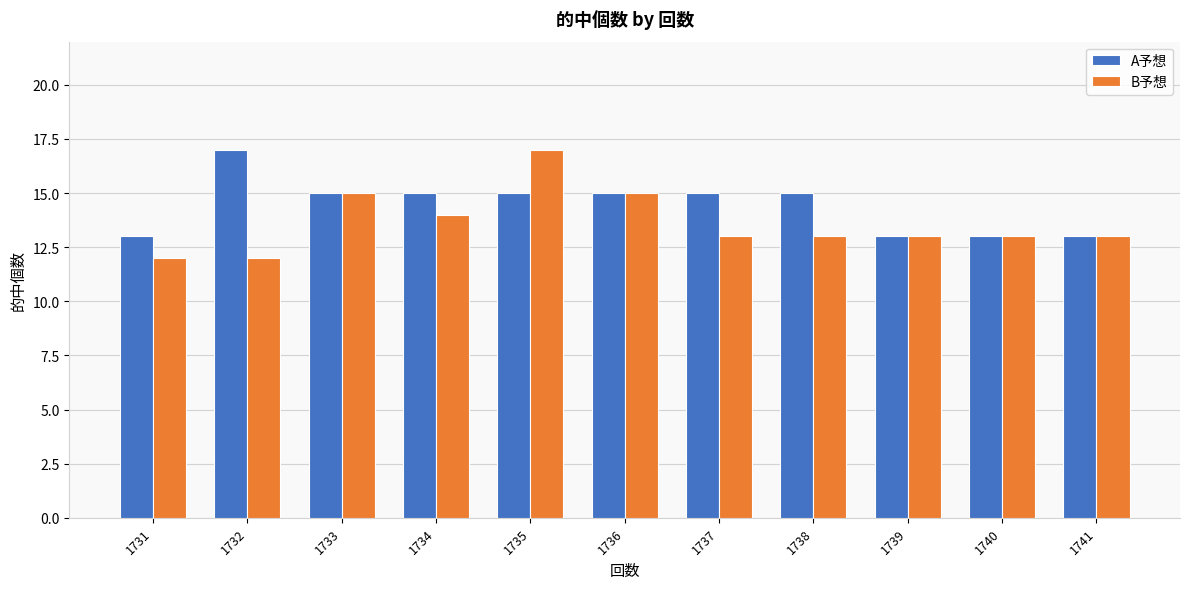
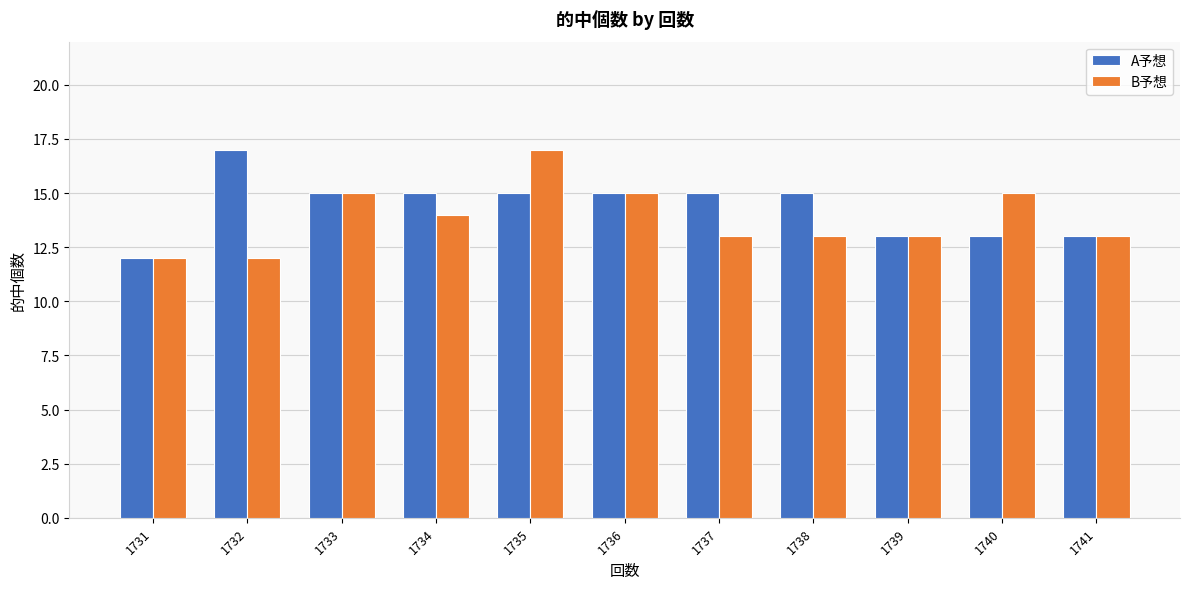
  {
    "A予想": {
-     "1731": 13,
+     "1731": 12,
      "1732": 17,
      "1733": 15,
      "1734": 15,
      "1735": 15,
      "1736": 15,
      "1737": 15,
      "1738": 15,
      "1739": 13,
      "1740": 13,
      "1741": 13
    },
    "B予想": {
      "1731": 12,
      "1732": 12,
      "1733": 15,
      "1734": 14,
      "1735": 17,
      "1736": 15,
      "1737": 13,
      "1738": 13,
      "1739": 13,
-     "1740": 13,
+     "1740": 15,
      "1741": 13
    }
  }
